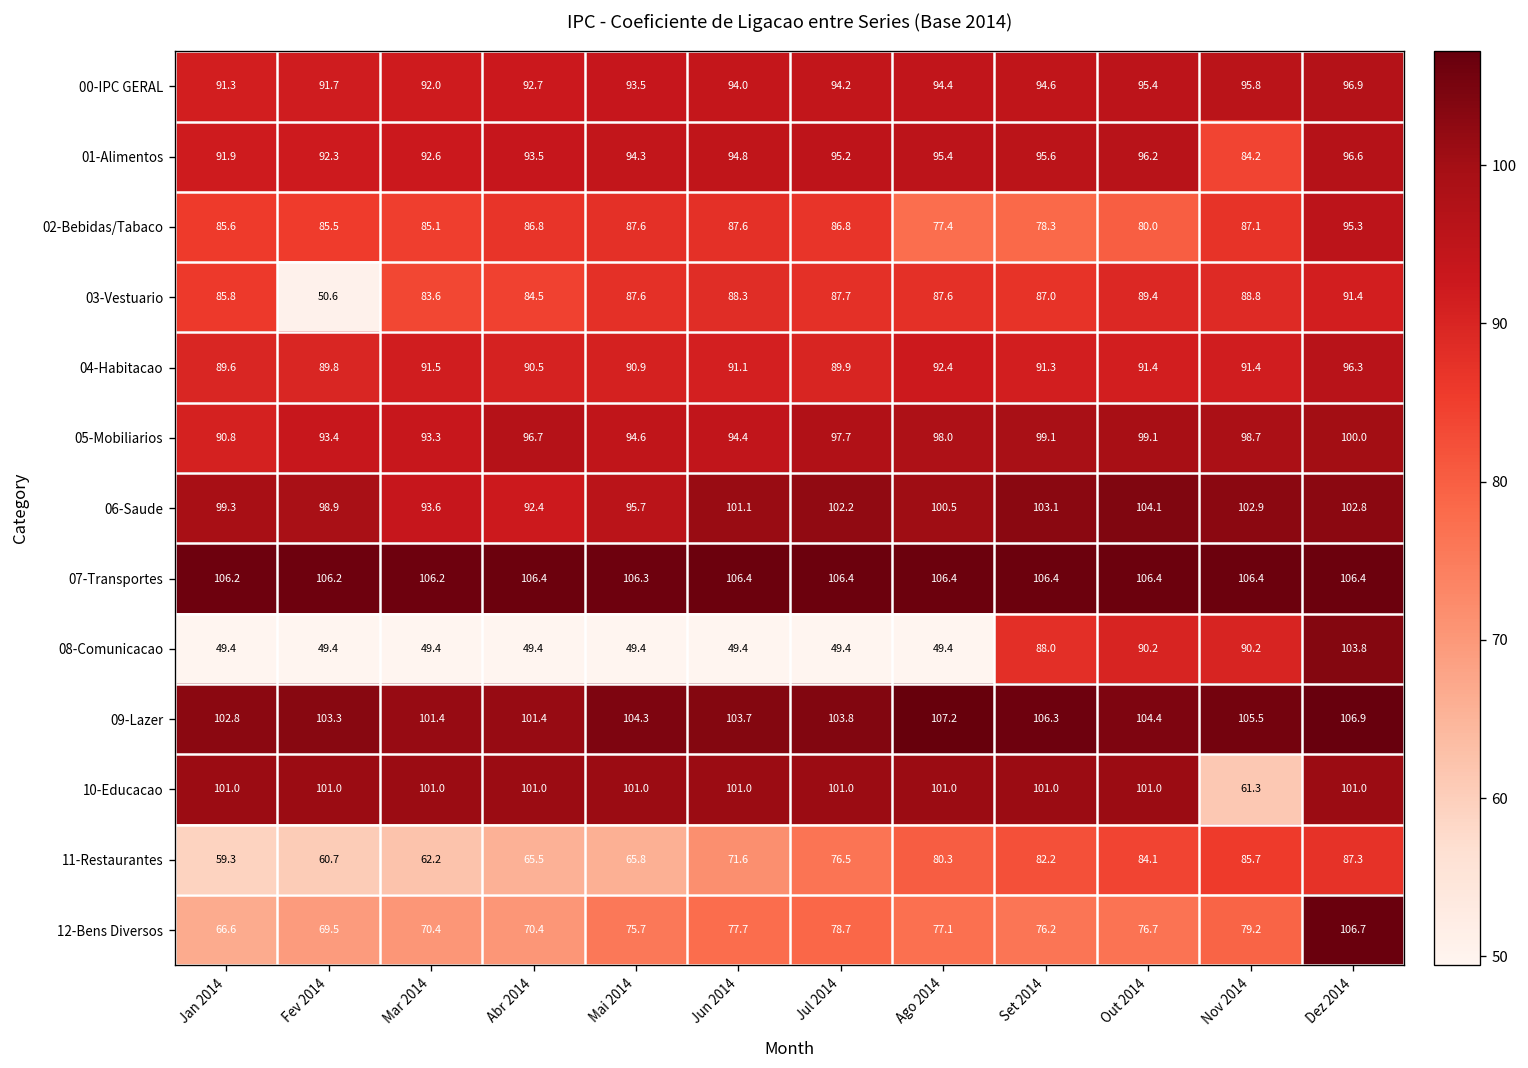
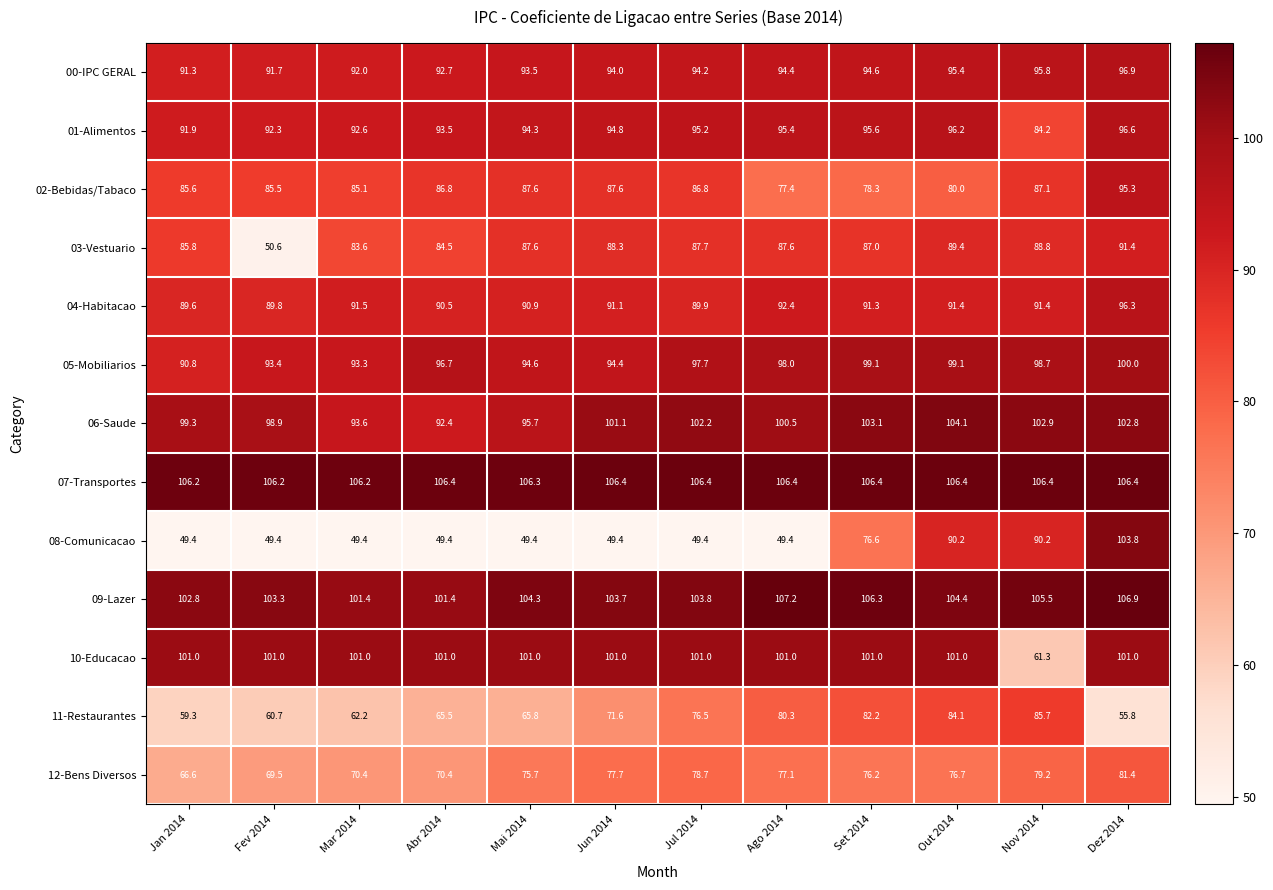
  {
    "00-IPC GERAL": {
      "Jan 2014": 91.3,
      "Fev 2014": 91.7,
      "Mar 2014": 92.0,
      "Abr 2014": 92.7,
      "Mai 2014": 93.5,
      "Jun 2014": 94.0,
      "Jul 2014": 94.2,
      "Ago 2014": 94.4,
      "Set 2014": 94.6,
      "Out 2014": 95.4,
      "Nov 2014": 95.8,
      "Dez 2014": 96.9
    },
    "01-Alimentos": {
      "Jan 2014": 91.9,
      "Fev 2014": 92.3,
      "Mar 2014": 92.6,
      "Abr 2014": 93.5,
      "Mai 2014": 94.3,
      "Jun 2014": 94.8,
      "Jul 2014": 95.2,
      "Ago 2014": 95.4,
      "Set 2014": 95.6,
      "Out 2014": 96.2,
      "Nov 2014": 84.2,
      "Dez 2014": 96.6
    },
    "02-Bebidas/Tabaco": {
      "Jan 2014": 85.6,
      "Fev 2014": 85.5,
      "Mar 2014": 85.1,
      "Abr 2014": 86.8,
      "Mai 2014": 87.6,
      "Jun 2014": 87.6,
      "Jul 2014": 86.8,
      "Ago 2014": 77.4,
      "Set 2014": 78.3,
      "Out 2014": 80.0,
      "Nov 2014": 87.1,
      "Dez 2014": 95.3
    },
    "03-Vestuario": {
      "Jan 2014": 85.8,
      "Fev 2014": 50.6,
      "Mar 2014": 83.6,
      "Abr 2014": 84.5,
      "Mai 2014": 87.6,
      "Jun 2014": 88.3,
      "Jul 2014": 87.7,
      "Ago 2014": 87.6,
      "Set 2014": 87.0,
      "Out 2014": 89.4,
      "Nov 2014": 88.8,
      "Dez 2014": 91.4
    },
    "04-Habitacao": {
      "Jan 2014": 89.6,
      "Fev 2014": 89.8,
      "Mar 2014": 91.5,
      "Abr 2014": 90.5,
      "Mai 2014": 90.9,
      "Jun 2014": 91.1,
      "Jul 2014": 89.9,
      "Ago 2014": 92.4,
      "Set 2014": 91.3,
      "Out 2014": 91.4,
      "Nov 2014": 91.4,
      "Dez 2014": 96.3
    },
    "05-Mobiliarios": {
      "Jan 2014": 90.8,
      "Fev 2014": 93.4,
      "Mar 2014": 93.3,
      "Abr 2014": 96.7,
      "Mai 2014": 94.6,
      "Jun 2014": 94.4,
      "Jul 2014": 97.7,
      "Ago 2014": 98.0,
      "Set 2014": 99.1,
      "Out 2014": 99.1,
      "Nov 2014": 98.7,
      "Dez 2014": 100.0
    },
    "06-Saude": {
      "Jan 2014": 99.3,
      "Fev 2014": 98.9,
      "Mar 2014": 93.6,
      "Abr 2014": 92.4,
      "Mai 2014": 95.7,
      "Jun 2014": 101.1,
      "Jul 2014": 102.2,
      "Ago 2014": 100.5,
      "Set 2014": 103.1,
      "Out 2014": 104.1,
      "Nov 2014": 102.9,
      "Dez 2014": 102.8
    },
    "07-Transportes": {
      "Jan 2014": 106.2,
      "Fev 2014": 106.2,
      "Mar 2014": 106.2,
      "Abr 2014": 106.4,
      "Mai 2014": 106.3,
      "Jun 2014": 106.4,
      "Jul 2014": 106.4,
      "Ago 2014": 106.4,
      "Set 2014": 106.4,
      "Out 2014": 106.4,
      "Nov 2014": 106.4,
      "Dez 2014": 106.4
    },
    "08-Comunicacao": {
      "Jan 2014": 49.4,
      "Fev 2014": 49.4,
      "Mar 2014": 49.4,
      "Abr 2014": 49.4,
      "Mai 2014": 49.4,
      "Jun 2014": 49.4,
      "Jul 2014": 49.4,
      "Ago 2014": 49.4,
-     "Set 2014": 88.0,
+     "Set 2014": 76.6,
      "Out 2014": 90.2,
      "Nov 2014": 90.2,
      "Dez 2014": 103.8
    },
    "09-Lazer": {
      "Jan 2014": 102.8,
      "Fev 2014": 103.3,
      "Mar 2014": 101.4,
      "Abr 2014": 101.4,
      "Mai 2014": 104.3,
      "Jun 2014": 103.7,
      "Jul 2014": 103.8,
      "Ago 2014": 107.2,
      "Set 2014": 106.3,
      "Out 2014": 104.4,
      "Nov 2014": 105.5,
      "Dez 2014": 106.9
    },
    "10-Educacao": {
      "Jan 2014": 101.0,
      "Fev 2014": 101.0,
      "Mar 2014": 101.0,
      "Abr 2014": 101.0,
      "Mai 2014": 101.0,
      "Jun 2014": 101.0,
      "Jul 2014": 101.0,
      "Ago 2014": 101.0,
      "Set 2014": 101.0,
      "Out 2014": 101.0,
      "Nov 2014": 61.3,
      "Dez 2014": 101.0
    },
    "11-Restaurantes": {
      "Jan 2014": 59.3,
      "Fev 2014": 60.7,
      "Mar 2014": 62.2,
      "Abr 2014": 65.5,
      "Mai 2014": 65.8,
      "Jun 2014": 71.6,
      "Jul 2014": 76.5,
      "Ago 2014": 80.3,
      "Set 2014": 82.2,
      "Out 2014": 84.1,
      "Nov 2014": 85.7,
-     "Dez 2014": 87.3
+     "Dez 2014": 55.8
    },
    "12-Bens Diversos": {
      "Jan 2014": 66.6,
      "Fev 2014": 69.5,
      "Mar 2014": 70.4,
      "Abr 2014": 70.4,
      "Mai 2014": 75.7,
      "Jun 2014": 77.7,
      "Jul 2014": 78.7,
      "Ago 2014": 77.1,
      "Set 2014": 76.2,
      "Out 2014": 76.7,
      "Nov 2014": 79.2,
-     "Dez 2014": 106.7
+     "Dez 2014": 81.4
    }
  }
